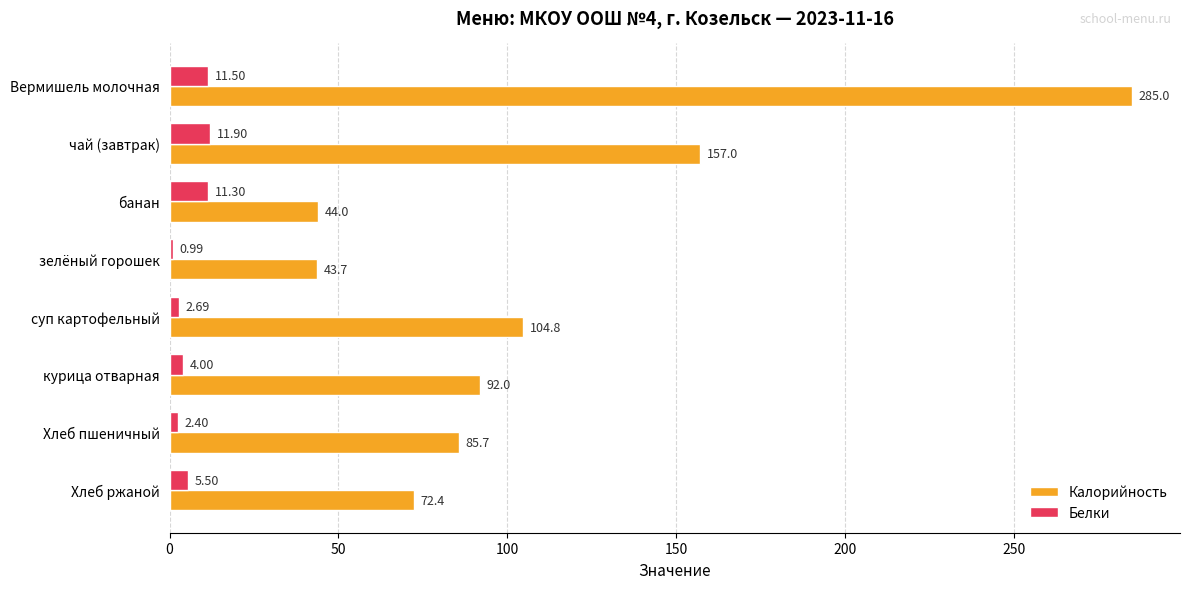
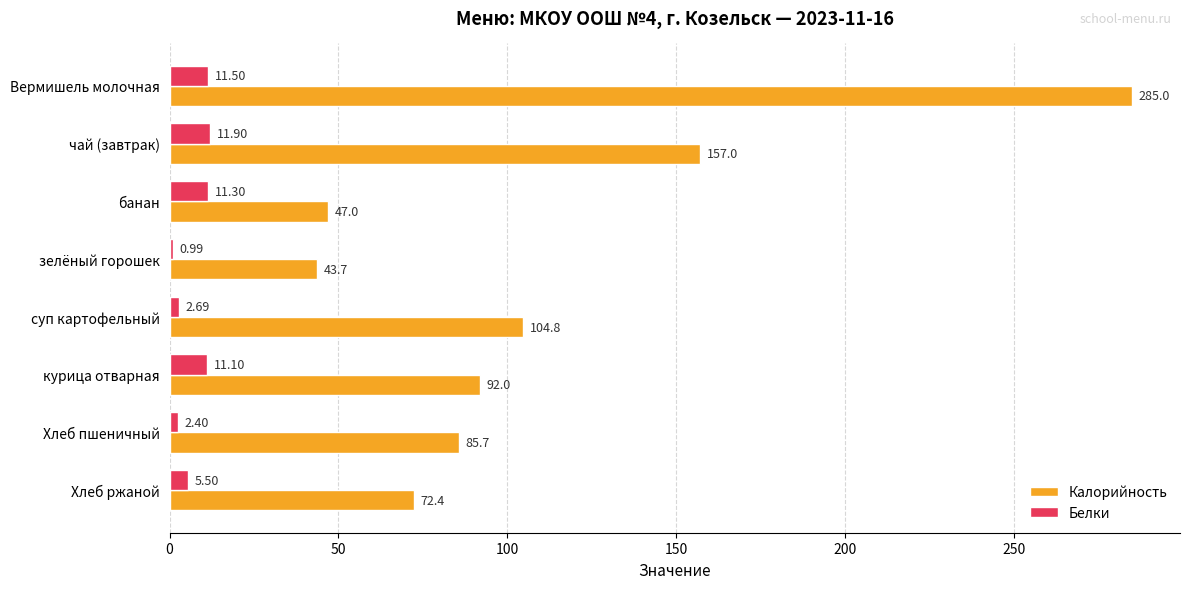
  {
    "Калорийность": {
      "Вермишель молочная": 285.0,
      "чай (завтрак)": 157.0,
-     "банан": 44.0,
+     "банан": 47.0,
      "зелёный горошек": 43.7,
      "суп картофельный": 104.8,
      "курица отварная": 92.0,
      "Хлеб пшеничный": 85.7,
      "Хлеб ржаной": 72.4
    },
    "Белки": {
      "Вермишель молочная": 11.50,
      "чай (завтрак)": 11.90,
      "банан": 11.30,
      "зелёный горошек": 0.99,
      "суп картофельный": 2.69,
-     "курица отварная": 4.00,
+     "курица отварная": 11.10,
      "Хлеб пшеничный": 2.40,
      "Хлеб ржаной": 5.50
    }
  }
